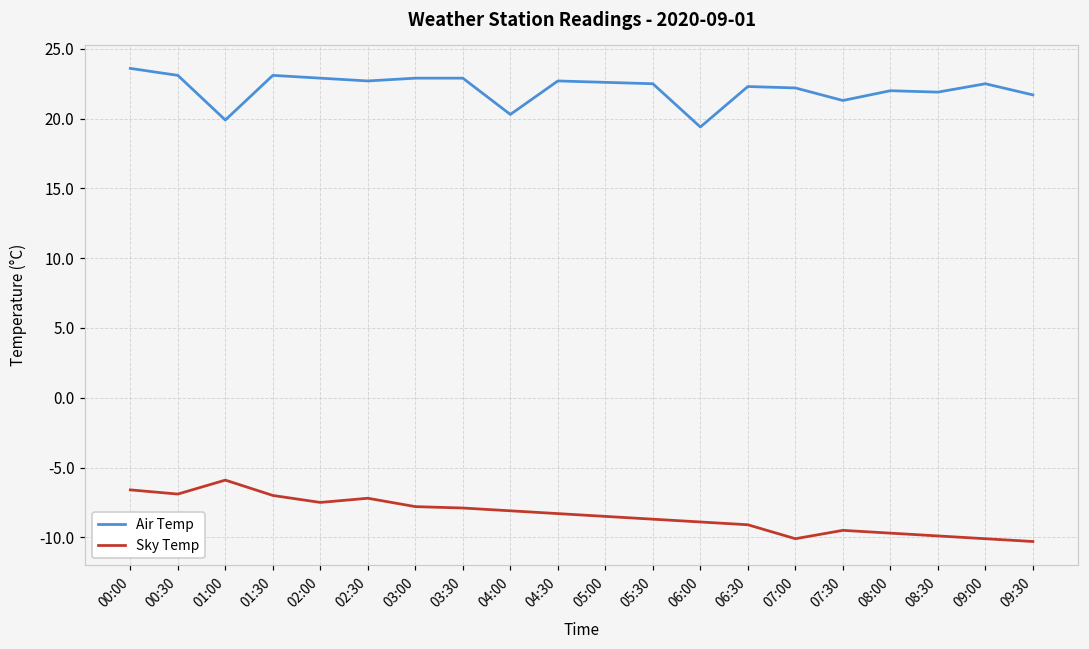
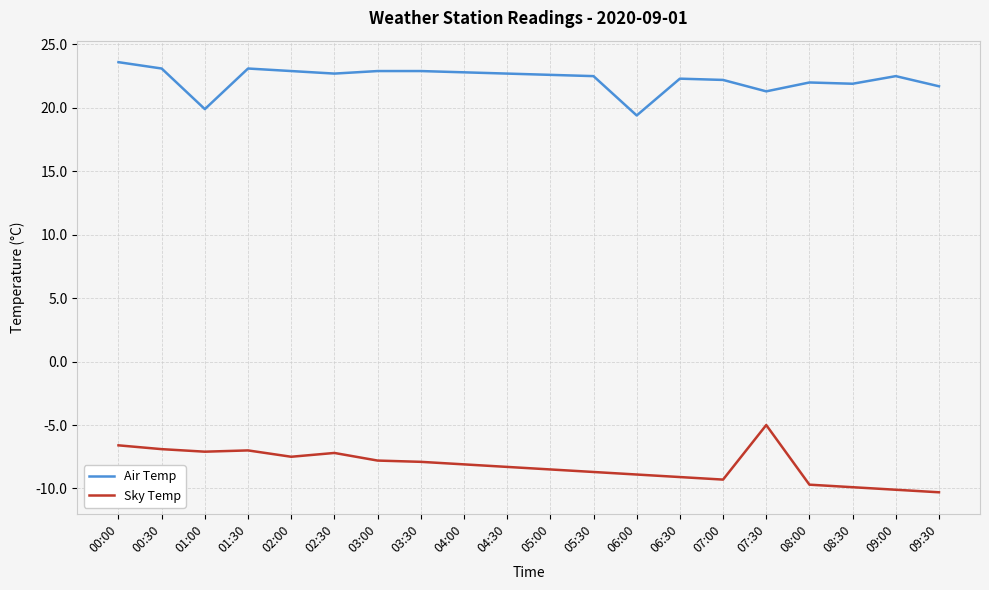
  {
    "Air Temp": {
      "00:00": 23.6,
      "00:30": 23.1,
      "01:00": 19.9,
      "01:30": 23.1,
      "02:00": 22.9,
      "02:30": 22.7,
      "03:00": 22.9,
      "03:30": 22.9,
-     "04:00": 20.3,
+     "04:00": 22.8,
      "04:30": 22.7,
      "05:00": 22.6,
      "05:30": 22.5,
      "06:00": 19.4,
      "06:30": 22.3,
      "07:00": 22.2,
      "07:30": 21.3,
      "08:00": 22.0,
      "08:30": 21.9,
      "09:00": 22.5,
      "09:30": 21.7
    },
    "Sky Temp": {
      "00:00": -6.6,
      "00:30": -6.9,
-     "01:00": -5.9,
+     "01:00": -7.1,
      "01:30": -7.0,
      "02:00": -7.5,
      "02:30": -7.2,
      "03:00": -7.8,
      "03:30": -7.9,
      "04:00": -8.1,
      "04:30": -8.3,
      "05:00": -8.5,
      "05:30": -8.7,
      "06:00": -8.9,
      "06:30": -9.1,
-     "07:00": -10.1,
-     "07:30": -9.5,
+     "07:00": -9.3,
+     "07:30": -5.0,
      "08:00": -9.7,
      "08:30": -9.9,
      "09:00": -10.1,
      "09:30": -10.3
    }
  }
